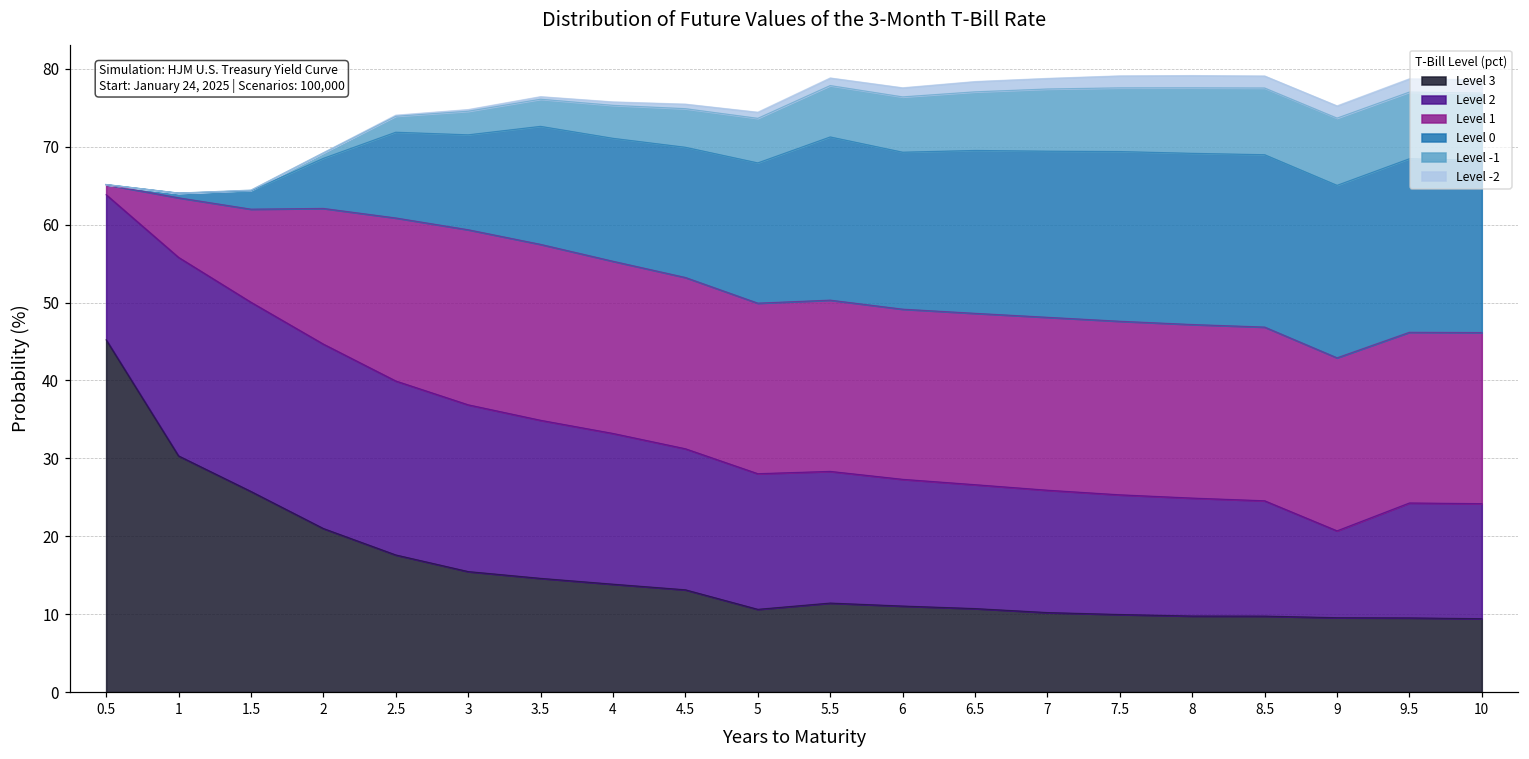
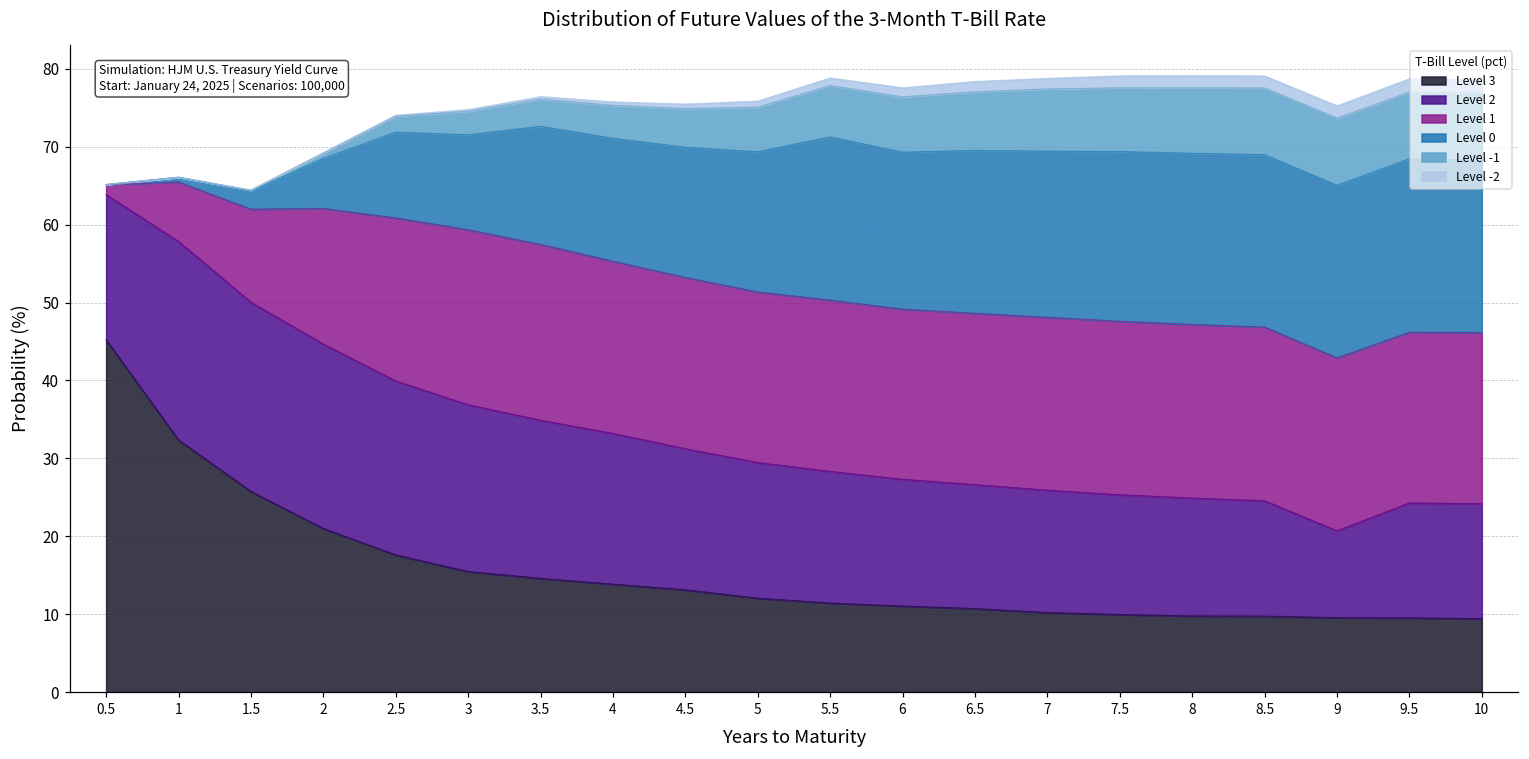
  {
    "Level 3": {
      "0.5": 45,
-     "1": 30,
+     "1": 32,
      "1.5": 26,
      "2": 21,
      "2.5": 18,
      "3": 15,
      "3.5": 15,
      "4": 14,
      "4.5": 13,
-     "5": 11,
+     "5": 12,
      "5.5": 11,
      "6": 11,
      "6.5": 11,
      "7": 10,
      "7.5": 10,
      "8": 10,
      "8.5": 10,
      "9": 10,
      "9.5": 10,
      "10": 9
    },
    "Level 2": {
      "0.5": 19,
      "1": 25,
      "1.5": 24,
      "2": 24,
      "2.5": 22,
      "3": 21,
      "3.5": 20,
      "4": 19,
      "4.5": 18,
      "5": 17,
      "5.5": 17,
      "6": 16,
      "6.5": 16,
      "7": 16,
      "7.5": 15,
      "8": 15,
      "8.5": 15,
      "9": 11,
      "9.5": 15,
      "10": 15
    },
    "Level 1": {
      "1": 8,
      "1.5": 12,
      "2": 17,
      "2.5": 21,
      "3": 22,
      "3.5": 23,
      "4": 22,
      "4.5": 22,
      "5": 22,
      "5.5": 22,
      "6": 22,
      "6.5": 22,
      "7": 22,
      "7.5": 22,
      "8": 22,
      "8.5": 22,
      "9": 22,
      "9.5": 22,
      "10": 22
    },
    "Level 0": {
      "2": 6,
      "2.5": 11,
      "3": 12,
      "3.5": 15,
      "4": 16,
      "4.5": 17,
      "5": 18,
      "5.5": 21,
      "6": 20,
      "6.5": 21,
      "7": 21,
      "7.5": 22,
      "8": 22,
      "8.5": 22,
      "9": 22,
      "9.5": 22
    },
    "Level -1": {
      "4": 4,
      "4.5": 5,
      "5": 6,
      "5.5": 7,
      "6": 7,
      "6.5": 8,
      "7": 8,
      "7.5": 8,
      "8": 8,
      "8.5": 9,
      "9": 9,
      "9.5": 9
    },
    "Level -2": {
      "4": 0,
      "4.5": 1,
      "5": 1,
      "5.5": 1,
      "6": 1,
      "6.5": 1,
      "7": 1,
      "7.5": 2,
      "8": 2,
      "8.5": 2,
      "9": 2,
      "9.5": 2
    }
  }
